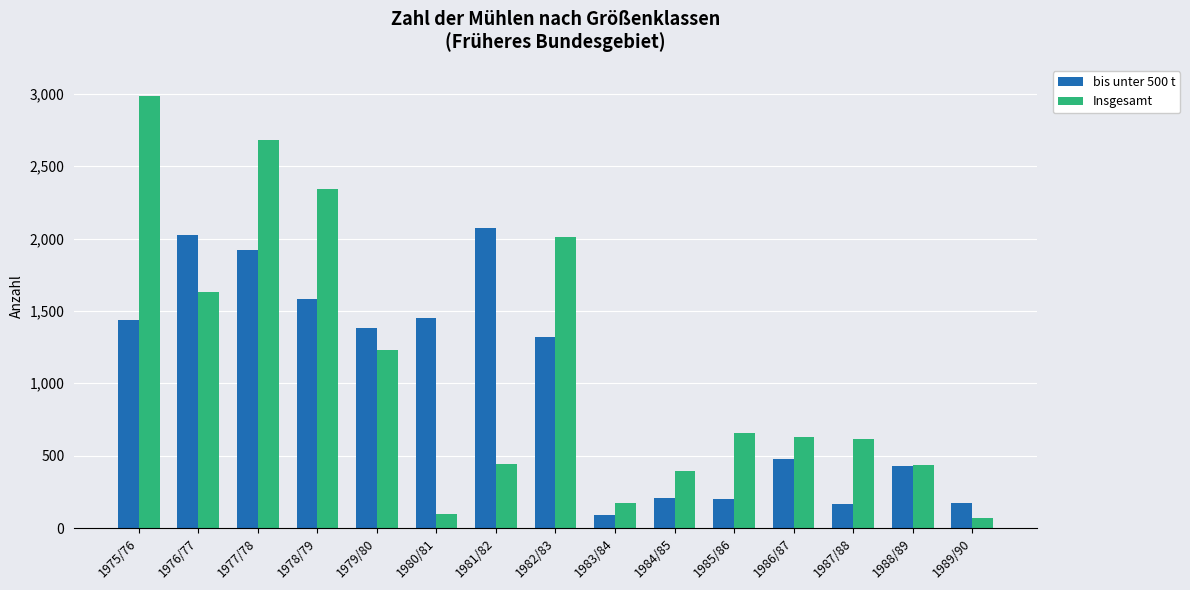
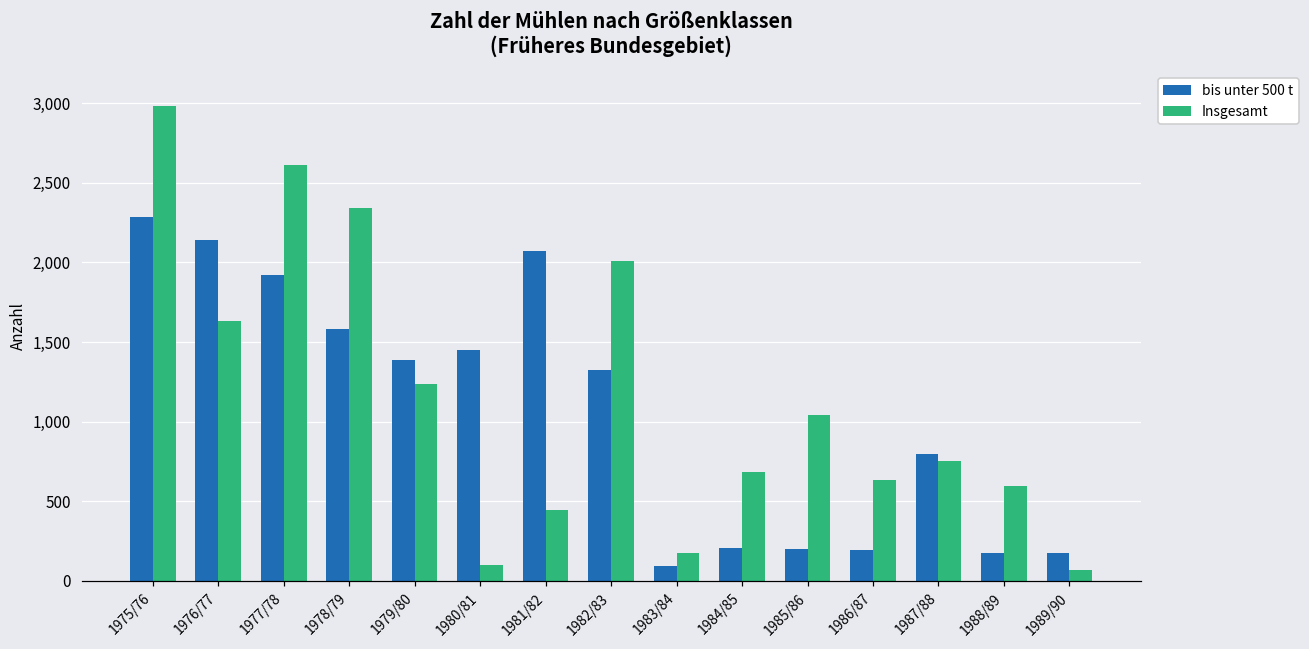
  {
    "bis unter 500 t": {
-     "1975/76": "1,440",
-     "1976/77": "2,020",
+     "1975/76": "2,290",
+     "1976/77": "2,140",
      "1977/78": "1,920",
      "1978/79": "1,580",
      "1979/80": "1,380",
      "1980/81": "1,450",
      "1981/82": "2,070",
      "1982/83": "1,320",
      "1983/84": "90",
      "1984/85": "210",
      "1985/86": "200",
-     "1986/87": "480",
-     "1987/88": "170",
-     "1988/89": "430",
+     "1986/87": "190",
+     "1987/88": "800",
+     "1988/89": "170",
      "1989/90": "170"
    },
    "Insgesamt": {
      "1975/76": "2,980",
      "1976/77": "1,630",
-     "1977/78": "2,680",
+     "1977/78": "2,610",
      "1978/79": "2,340",
      "1979/80": "1,230",
      "1980/81": "100",
      "1981/82": "450",
      "1982/83": "2,010",
      "1983/84": "170",
-     "1984/85": "400",
-     "1985/86": "660",
+     "1984/85": "680",
+     "1985/86": "1,040",
      "1986/87": "630",
-     "1987/88": "620",
-     "1988/89": "440",
+     "1987/88": "750",
+     "1988/89": "600",
      "1989/90": "70"
    }
  }
